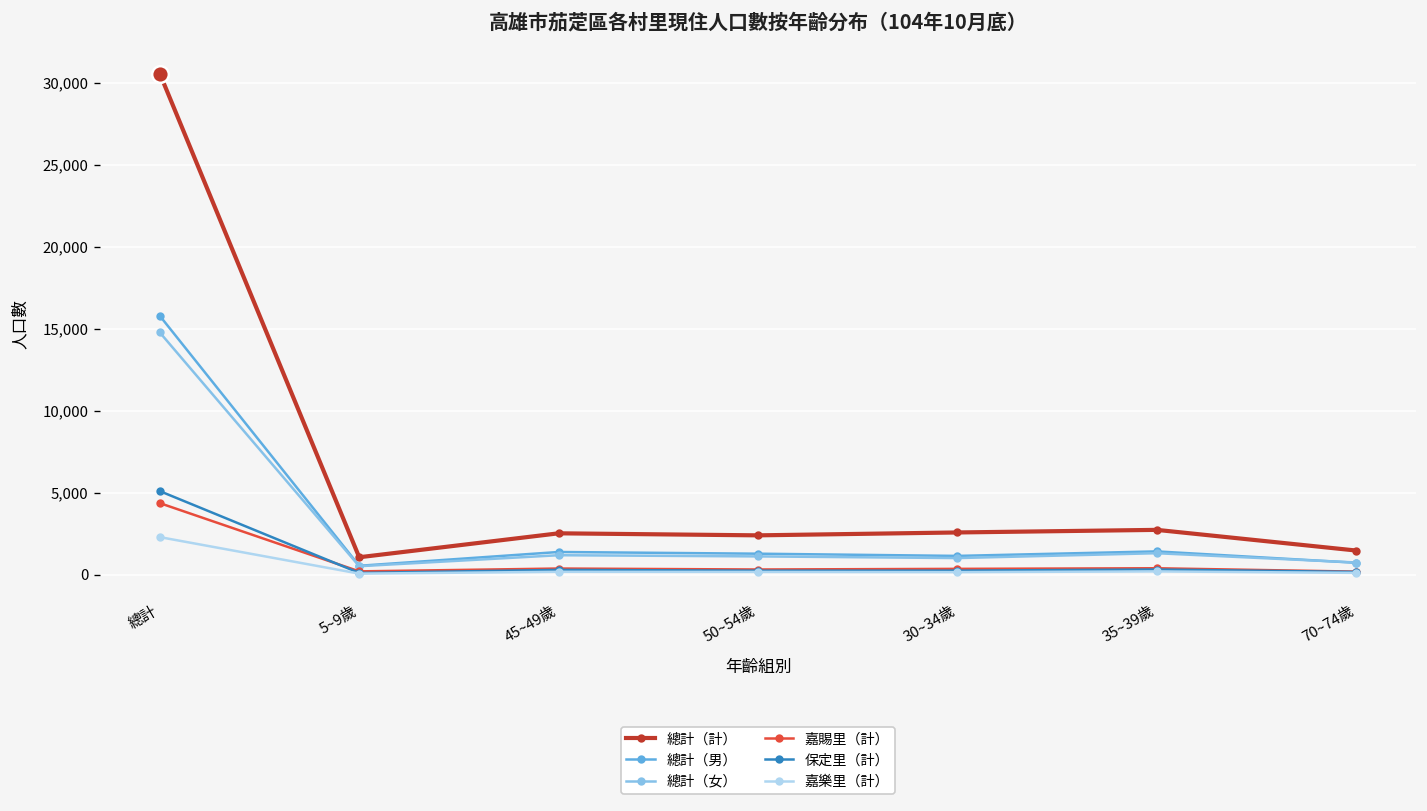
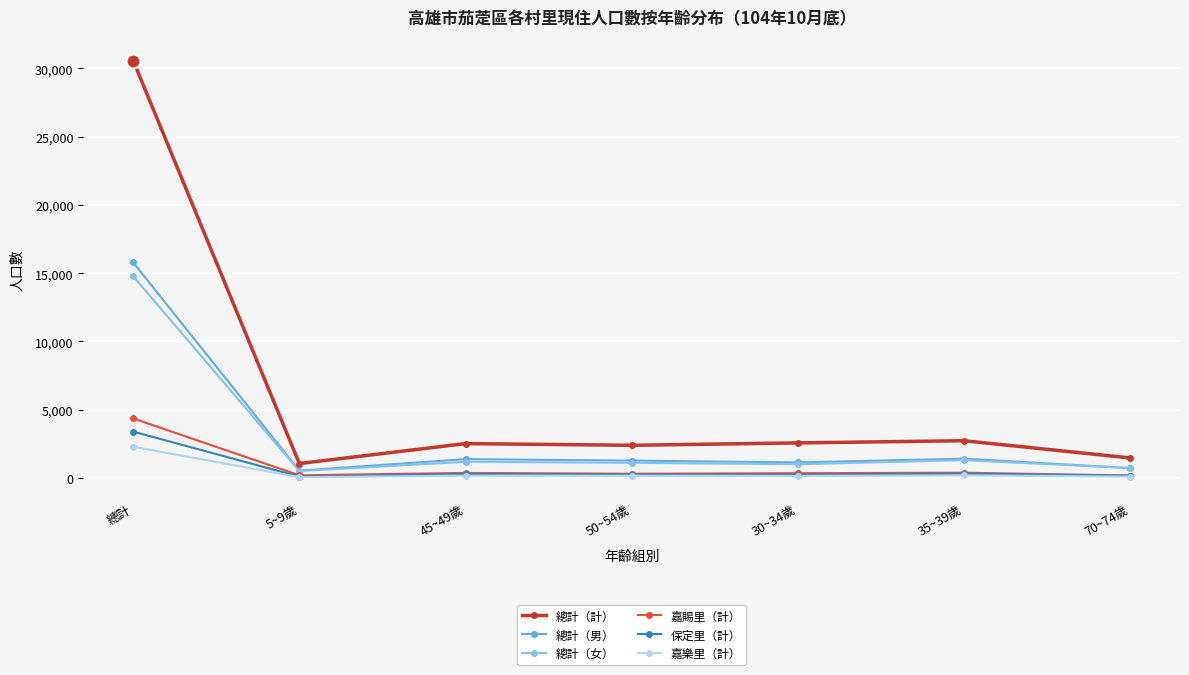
  {
    "保定里（計）": {
-     "總計": "5,100"
+     "總計": "3,400"
    }
  }
